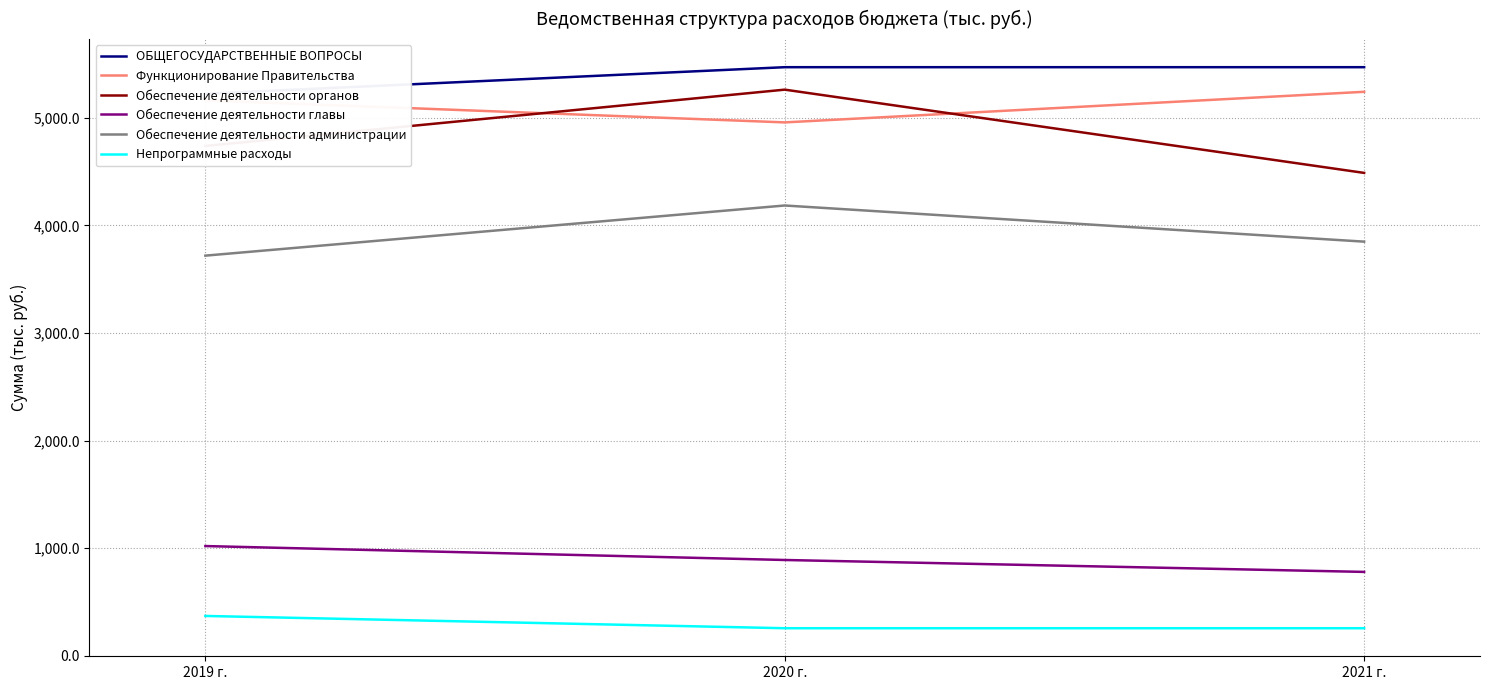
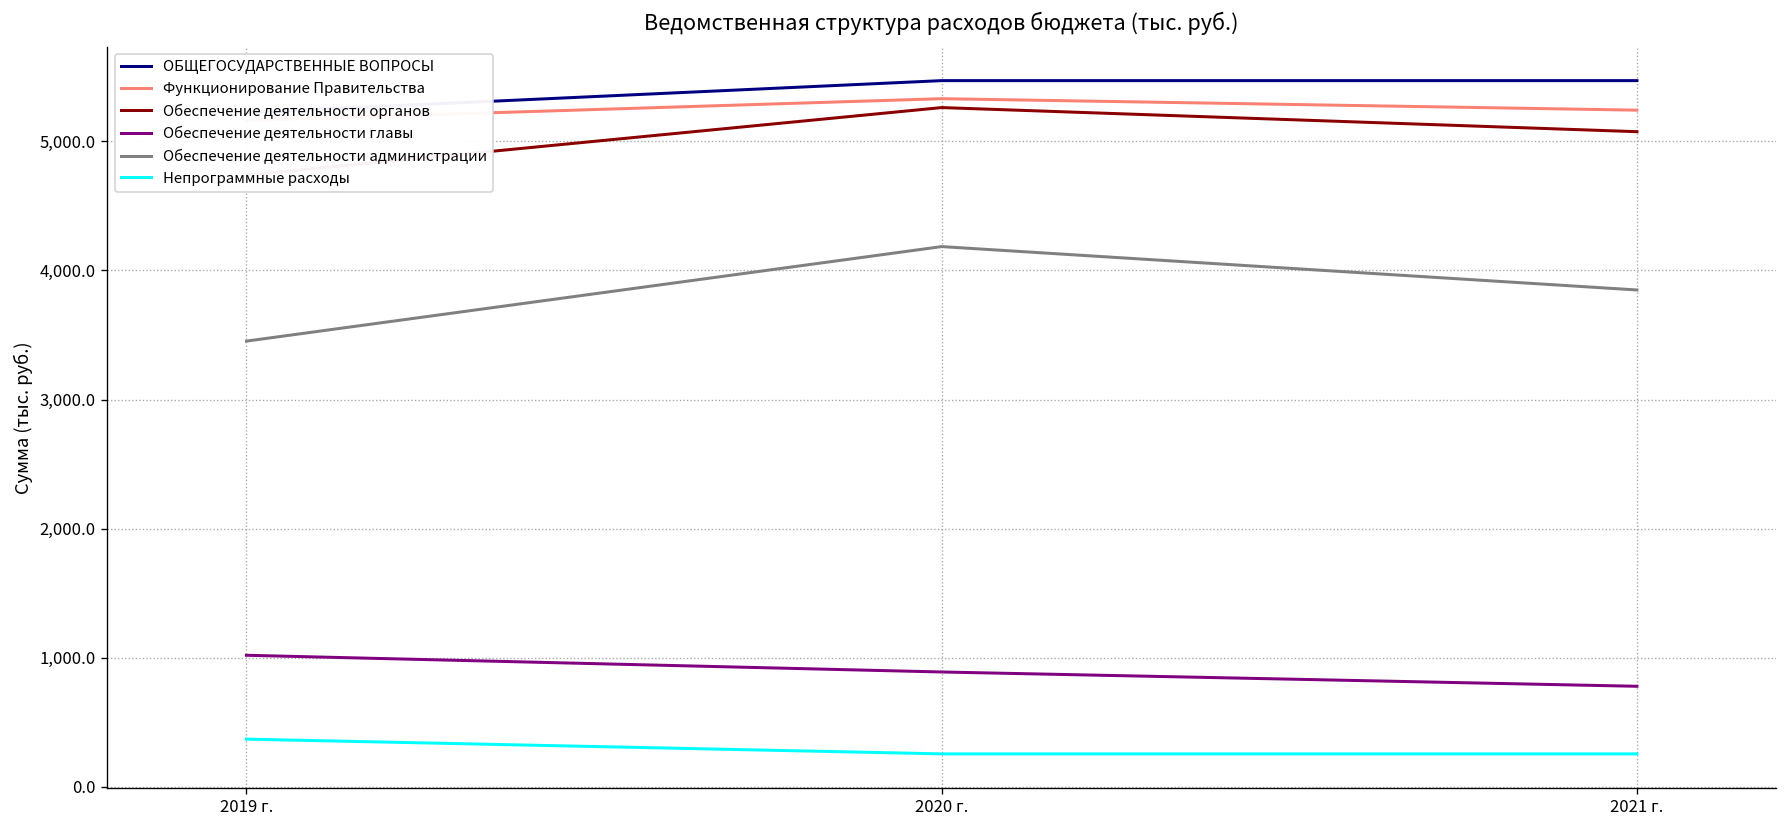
  {
    "ОБЩЕГОСУДАРСТВЕННЫЕ ВОПРОСЫ": {
      "2020 г.": "5,470",
      "2021 г.": "5,470"
    },
    "Функционирование Правительства": {
-     "2020 г.": "4,960",
+     "2020 г.": "5,330",
      "2021 г.": "5,240"
    },
    "Обеспечение деятельности органов": {
      "2020 г.": "5,260",
-     "2021 г.": "4,490"
+     "2021 г.": "5,070"
    },
    "Обеспечение деятельности главы": {
      "2019 г.": "1,020",
      "2020 г.": "890",
      "2021 г.": "780"
    },
    "Обеспечение деятельности администрации": {
-     "2019 г.": "3,720",
+     "2019 г.": "3,450",
      "2020 г.": "4,180",
      "2021 г.": "3,850"
    },
    "Непрограммные расходы": {
      "2019 г.": "370",
      "2020 г.": "260",
      "2021 г.": "260"
    }
  }
